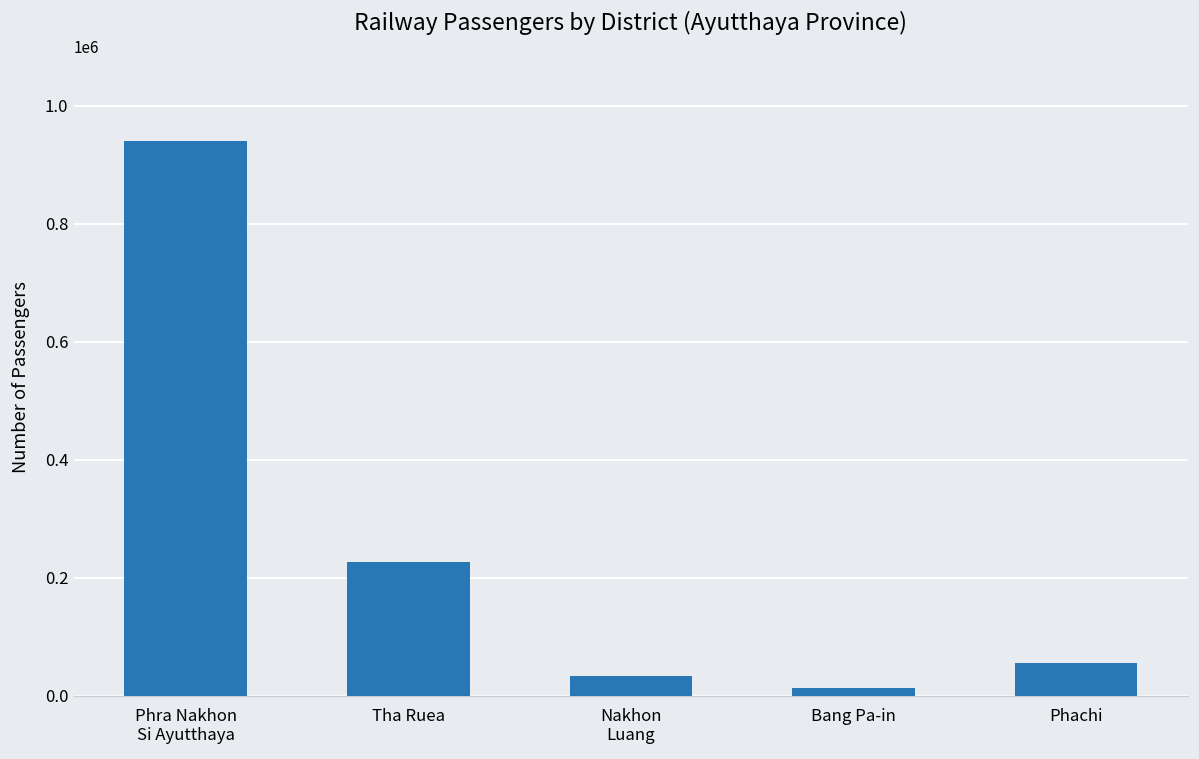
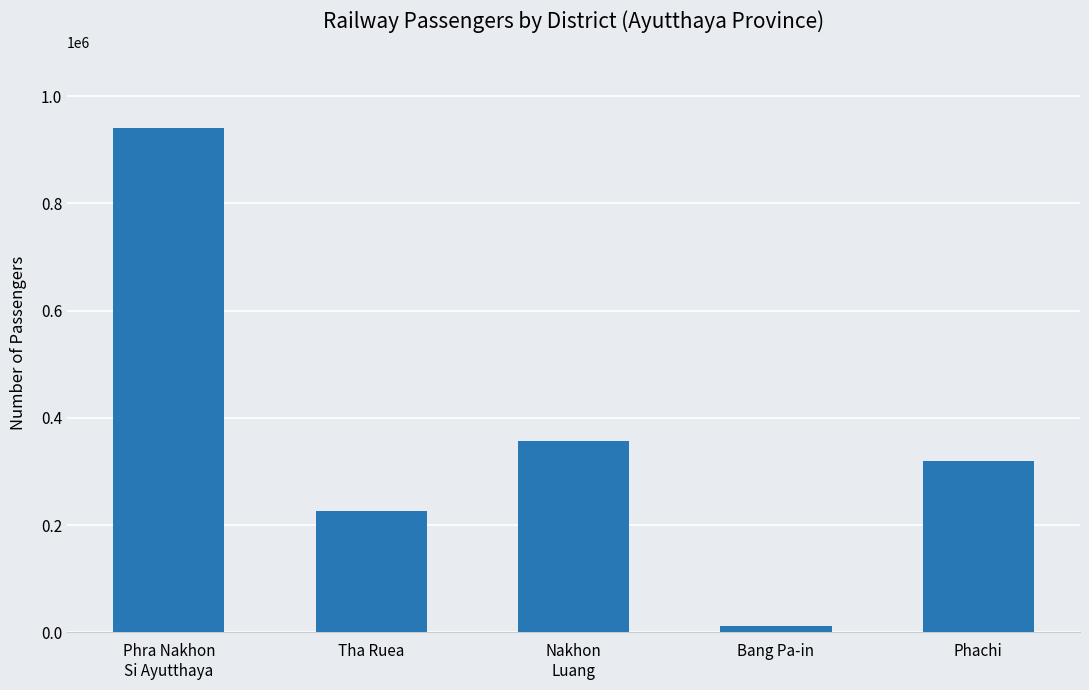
  {
    "Phra Nakhon Si Ayutthaya": 940000,
    "Tha Ruea": 230000,
-   "Nakhon Luang": 30000,
+   "Nakhon Luang": 360000,
    "Bang Pa-in": 10000,
-   "Phachi": 60000
+   "Phachi": 320000
  }
